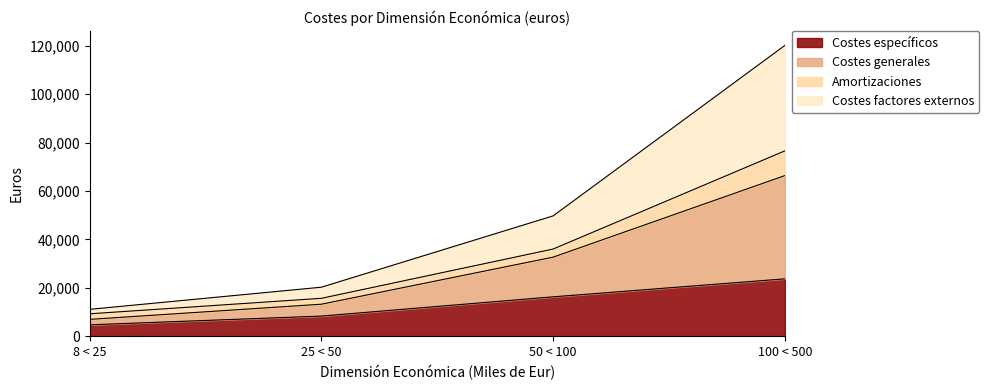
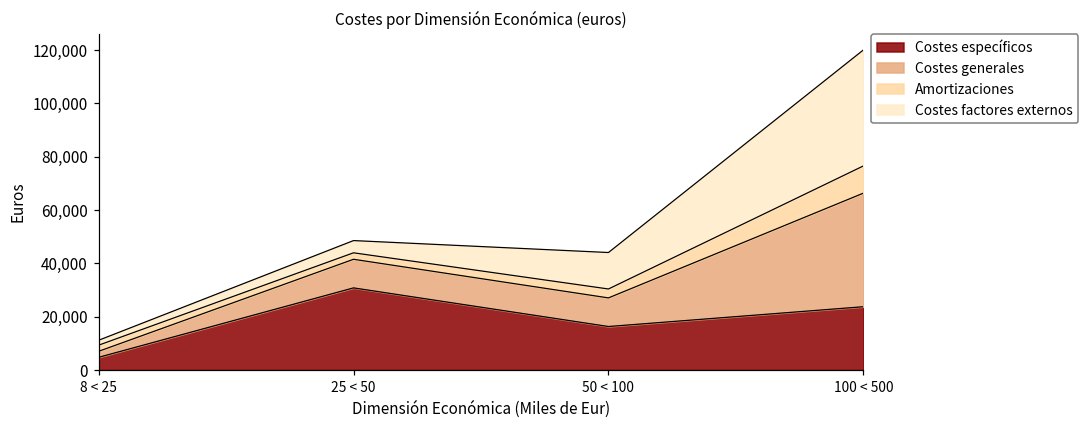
  {
    "Costes específicos": {
      "8 < 25": "5,000",
-     "25 < 50": "8,000",
+     "25 < 50": "31,000",
      "50 < 100": "16,000",
      "100 < 500": "24,000"
    },
    "Costes generales": {
      "8 < 25": "2,000",
-     "25 < 50": "5,000",
-     "50 < 100": "16,000",
+     "25 < 50": "11,000",
+     "50 < 100": "11,000",
      "100 < 500": "43,000"
    }
  }
